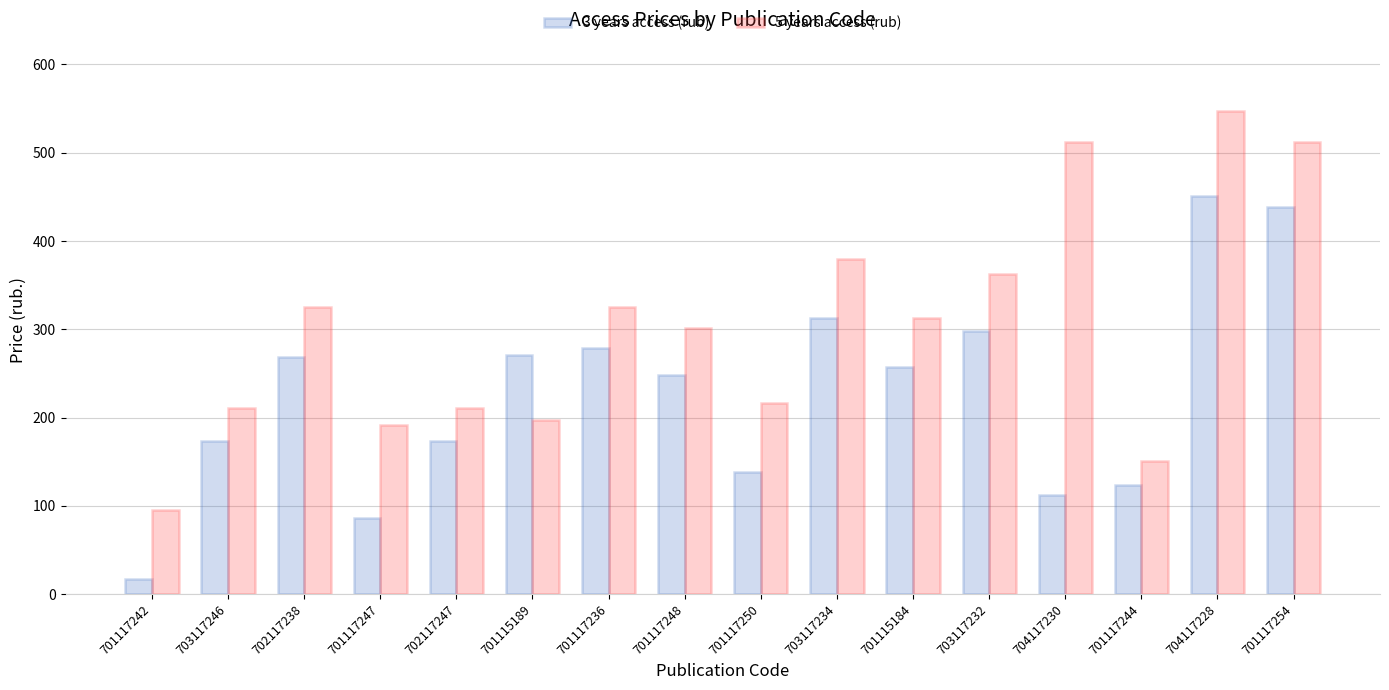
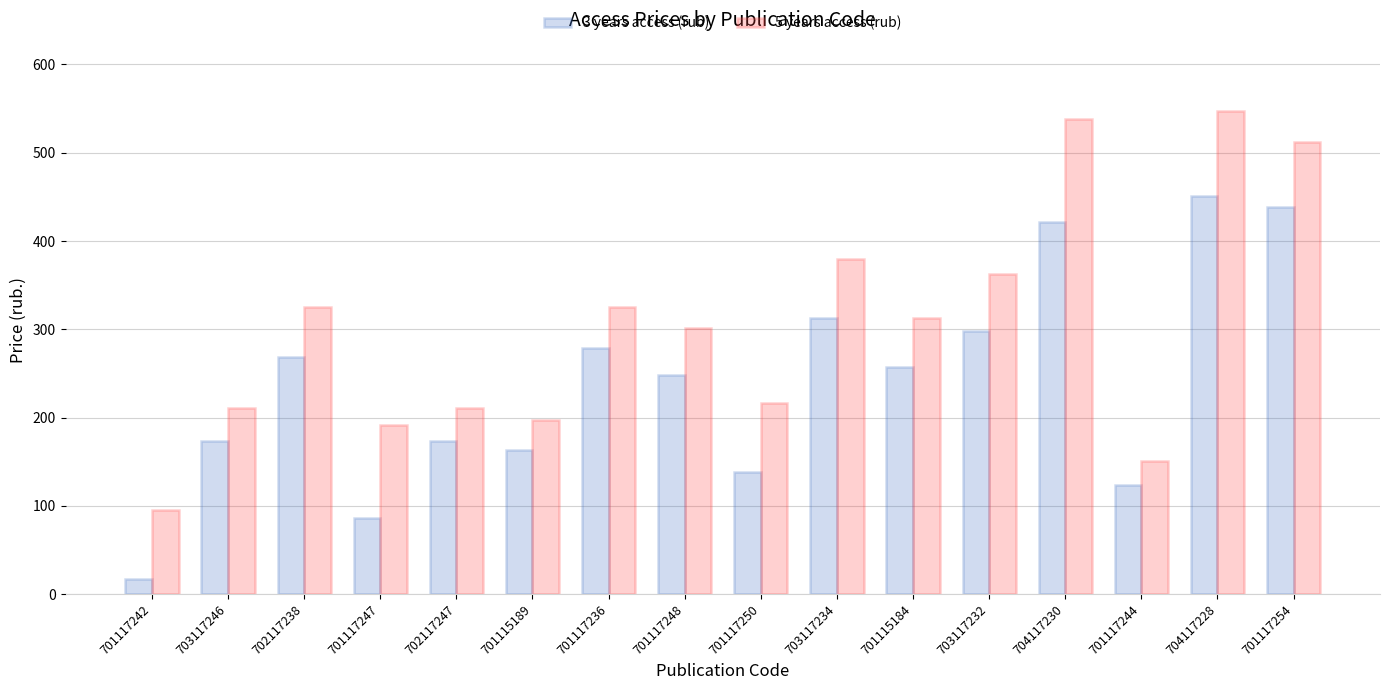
  {
    "3 years access (rub)": {
      "701117242": 20,
      "703117246": 170,
      "702117238": 270,
      "701117247": 90,
      "702117247": 170,
-     "701115189": 270,
+     "701115189": 160,
      "701117236": 280,
      "701117248": 250,
      "701117250": 140,
      "703117234": 310,
      "701115184": 260,
      "703117232": 300,
-     "704117230": 110,
+     "704117230": 420,
      "701117244": 120,
      "704117228": 450,
      "701117254": 440
    },
    "5 years access (rub)": {
      "701117242": 100,
      "703117246": 210,
      "702117238": 330,
      "701117247": 190,
      "702117247": 210,
      "701115189": 200,
      "701117236": 330,
      "701117248": 300,
      "701117250": 220,
      "703117234": 380,
      "701115184": 310,
      "703117232": 360,
-     "704117230": 510,
+     "704117230": 540,
      "701117244": 150,
      "704117228": 550,
      "701117254": 510
    }
  }
